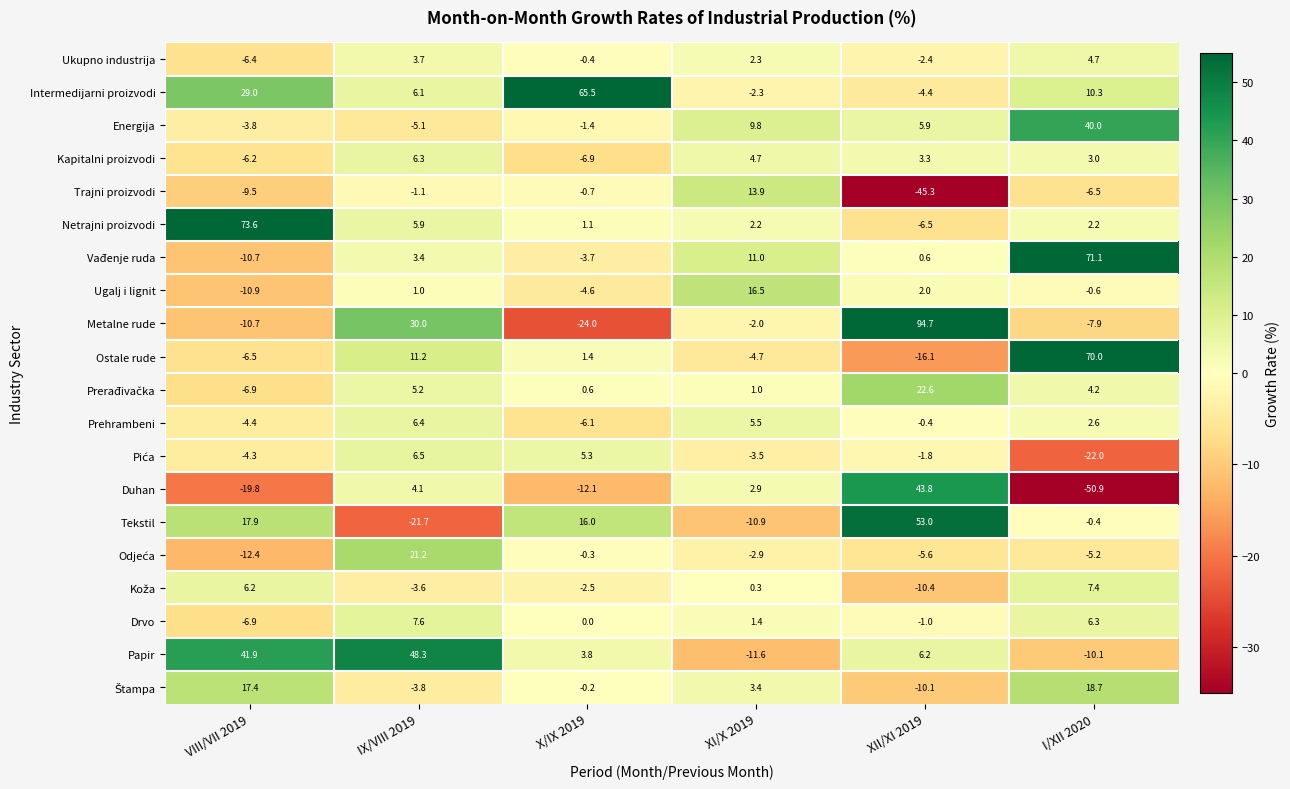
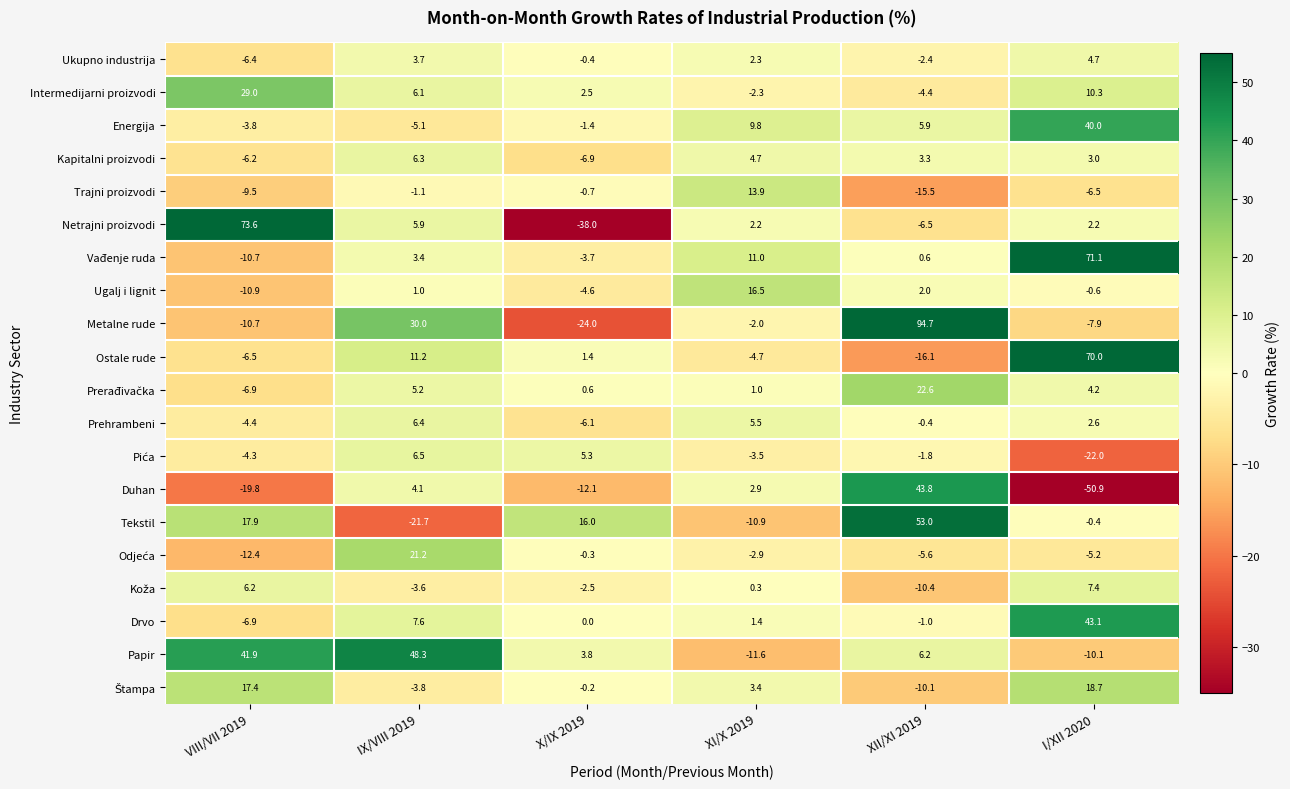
  {
    "Ukupno industrija": {
      "VIII/VII 2019": -6.4,
      "IX/VIII 2019": 3.7,
      "X/IX 2019": -0.4,
      "XI/X 2019": 2.3,
      "XII/XI 2019": -2.4,
      "I/XII 2020": 4.7
    },
    "Intermedijarni proizvodi": {
      "VIII/VII 2019": 29.0,
      "IX/VIII 2019": 6.1,
-     "X/IX 2019": 65.5,
+     "X/IX 2019": 2.5,
      "XI/X 2019": -2.3,
      "XII/XI 2019": -4.4,
      "I/XII 2020": 10.3
    },
    "Energija": {
      "VIII/VII 2019": -3.8,
      "IX/VIII 2019": -5.1,
      "X/IX 2019": -1.4,
      "XI/X 2019": 9.8,
      "XII/XI 2019": 5.9,
      "I/XII 2020": 40.0
    },
    "Kapitalni proizvodi": {
      "VIII/VII 2019": -6.2,
      "IX/VIII 2019": 6.3,
      "X/IX 2019": -6.9,
      "XI/X 2019": 4.7,
      "XII/XI 2019": 3.3,
      "I/XII 2020": 3.0
    },
    "Trajni proizvodi": {
      "VIII/VII 2019": -9.5,
      "IX/VIII 2019": -1.1,
      "X/IX 2019": -0.7,
      "XI/X 2019": 13.9,
-     "XII/XI 2019": -45.3,
+     "XII/XI 2019": -15.5,
      "I/XII 2020": -6.5
    },
    "Netrajni proizvodi": {
      "VIII/VII 2019": 73.6,
      "IX/VIII 2019": 5.9,
-     "X/IX 2019": 1.1,
+     "X/IX 2019": -38.0,
      "XI/X 2019": 2.2,
      "XII/XI 2019": -6.5,
      "I/XII 2020": 2.2
    },
    "Vađenje ruda": {
      "VIII/VII 2019": -10.7,
      "IX/VIII 2019": 3.4,
      "X/IX 2019": -3.7,
      "XI/X 2019": 11.0,
      "XII/XI 2019": 0.6,
      "I/XII 2020": 71.1
    },
    "Ugalj i lignit": {
      "VIII/VII 2019": -10.9,
      "IX/VIII 2019": 1.0,
      "X/IX 2019": -4.6,
      "XI/X 2019": 16.5,
      "XII/XI 2019": 2.0,
      "I/XII 2020": -0.6
    },
    "Metalne rude": {
      "VIII/VII 2019": -10.7,
      "IX/VIII 2019": 30.0,
      "X/IX 2019": -24.0,
      "XI/X 2019": -2.0,
      "XII/XI 2019": 94.7,
      "I/XII 2020": -7.9
    },
    "Ostale rude": {
      "VIII/VII 2019": -6.5,
      "IX/VIII 2019": 11.2,
      "X/IX 2019": 1.4,
      "XI/X 2019": -4.7,
      "XII/XI 2019": -16.1,
      "I/XII 2020": 70.0
    },
    "Prerađivačka": {
      "VIII/VII 2019": -6.9,
      "IX/VIII 2019": 5.2,
      "X/IX 2019": 0.6,
      "XI/X 2019": 1.0,
      "XII/XI 2019": 22.6,
      "I/XII 2020": 4.2
    },
    "Prehrambeni": {
      "VIII/VII 2019": -4.4,
      "IX/VIII 2019": 6.4,
      "X/IX 2019": -6.1,
      "XI/X 2019": 5.5,
      "XII/XI 2019": -0.4,
      "I/XII 2020": 2.6
    },
    "Pića": {
      "VIII/VII 2019": -4.3,
      "IX/VIII 2019": 6.5,
      "X/IX 2019": 5.3,
      "XI/X 2019": -3.5,
      "XII/XI 2019": -1.8,
      "I/XII 2020": -22.0
    },
    "Duhan": {
      "VIII/VII 2019": -19.8,
      "IX/VIII 2019": 4.1,
      "X/IX 2019": -12.1,
      "XI/X 2019": 2.9,
      "XII/XI 2019": 43.8,
      "I/XII 2020": -50.9
    },
    "Tekstil": {
      "VIII/VII 2019": 17.9,
      "IX/VIII 2019": -21.7,
      "X/IX 2019": 16.0,
      "XI/X 2019": -10.9,
      "XII/XI 2019": 53.0,
      "I/XII 2020": -0.4
    },
    "Odjeća": {
      "VIII/VII 2019": -12.4,
      "IX/VIII 2019": 21.2,
      "X/IX 2019": -0.3,
      "XI/X 2019": -2.9,
      "XII/XI 2019": -5.6,
      "I/XII 2020": -5.2
    },
    "Koža": {
      "VIII/VII 2019": 6.2,
      "IX/VIII 2019": -3.6,
      "X/IX 2019": -2.5,
      "XI/X 2019": 0.3,
      "XII/XI 2019": -10.4,
      "I/XII 2020": 7.4
    },
    "Drvo": {
      "VIII/VII 2019": -6.9,
      "IX/VIII 2019": 7.6,
      "X/IX 2019": 0.0,
      "XI/X 2019": 1.4,
      "XII/XI 2019": -1.0,
-     "I/XII 2020": 6.3
+     "I/XII 2020": 43.1
    },
    "Papir": {
      "VIII/VII 2019": 41.9,
      "IX/VIII 2019": 48.3,
      "X/IX 2019": 3.8,
      "XI/X 2019": -11.6,
      "XII/XI 2019": 6.2,
      "I/XII 2020": -10.1
    },
    "Štampa": {
      "VIII/VII 2019": 17.4,
      "IX/VIII 2019": -3.8,
      "X/IX 2019": -0.2,
      "XI/X 2019": 3.4,
      "XII/XI 2019": -10.1,
      "I/XII 2020": 18.7
    }
  }
